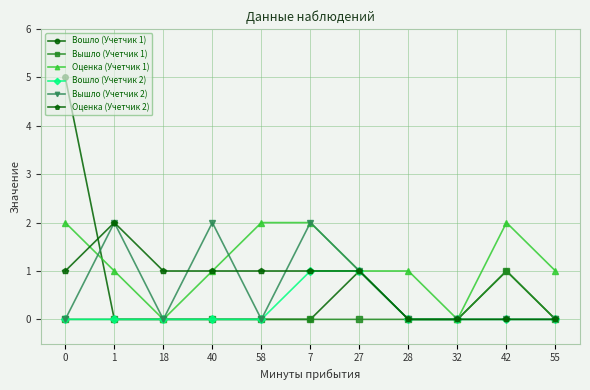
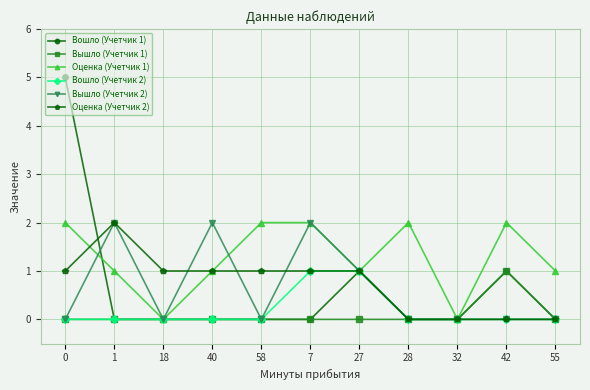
  {
    "Оценка (Учетчик 1)": {
      "0": 2,
      "1": 1,
      "58": 2,
-     "28": 1,
+     "28": 2,
      "42": 2,
      "55": 1
    }
  }
